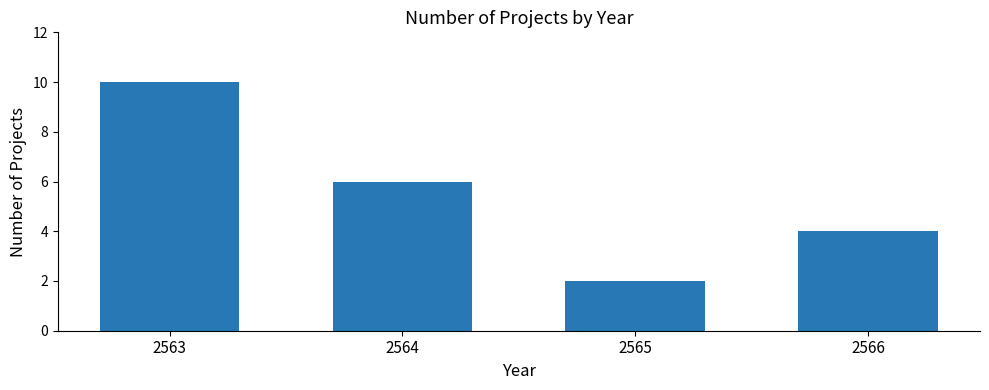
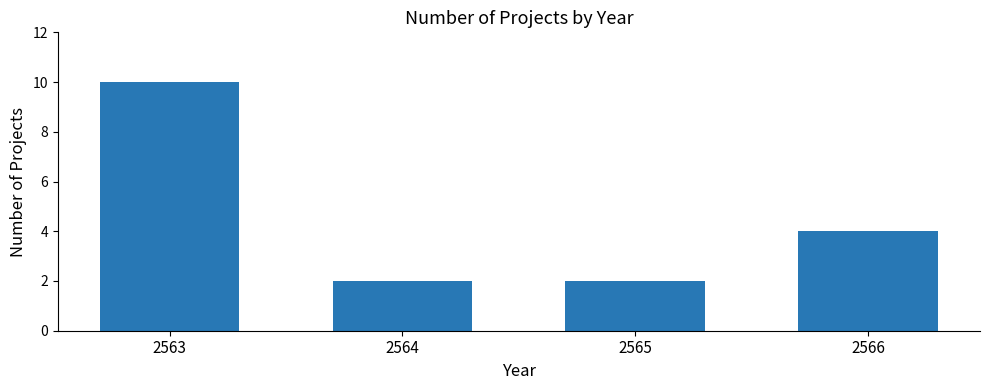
  {
    "2563": 10,
-   "2564": 6,
+   "2564": 2,
    "2565": 2,
    "2566": 4
  }
